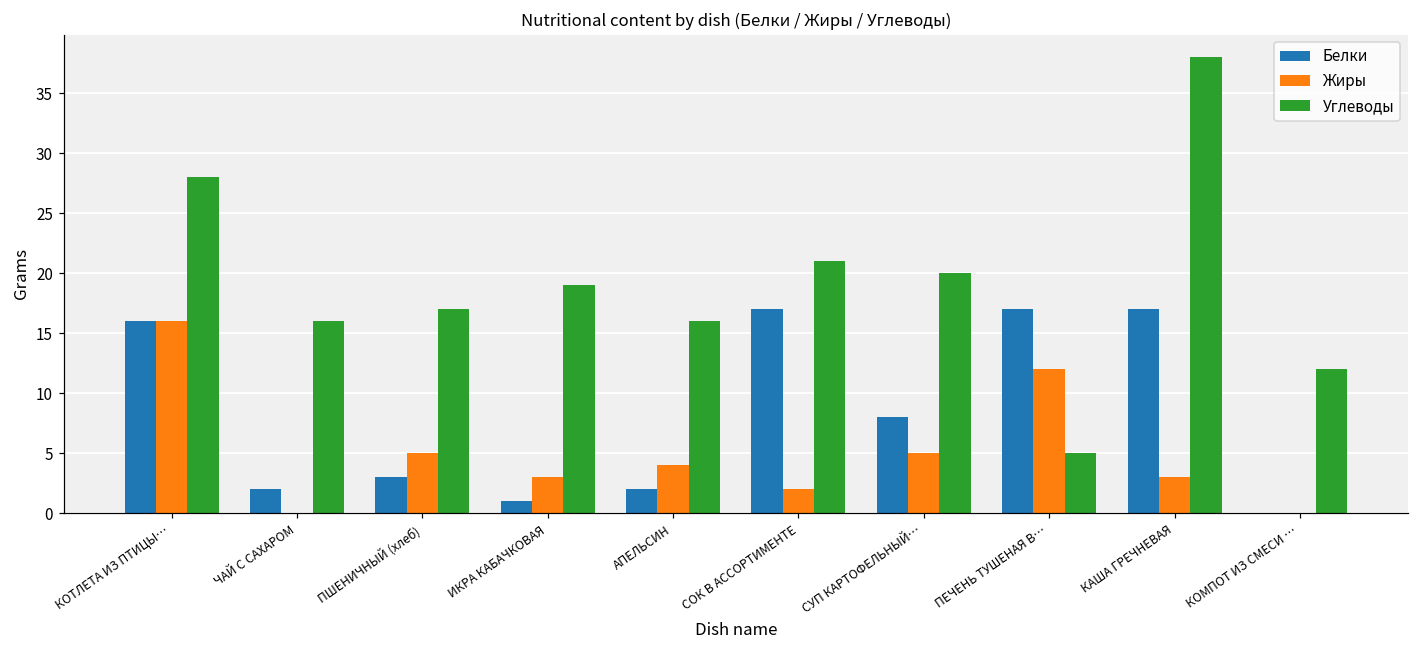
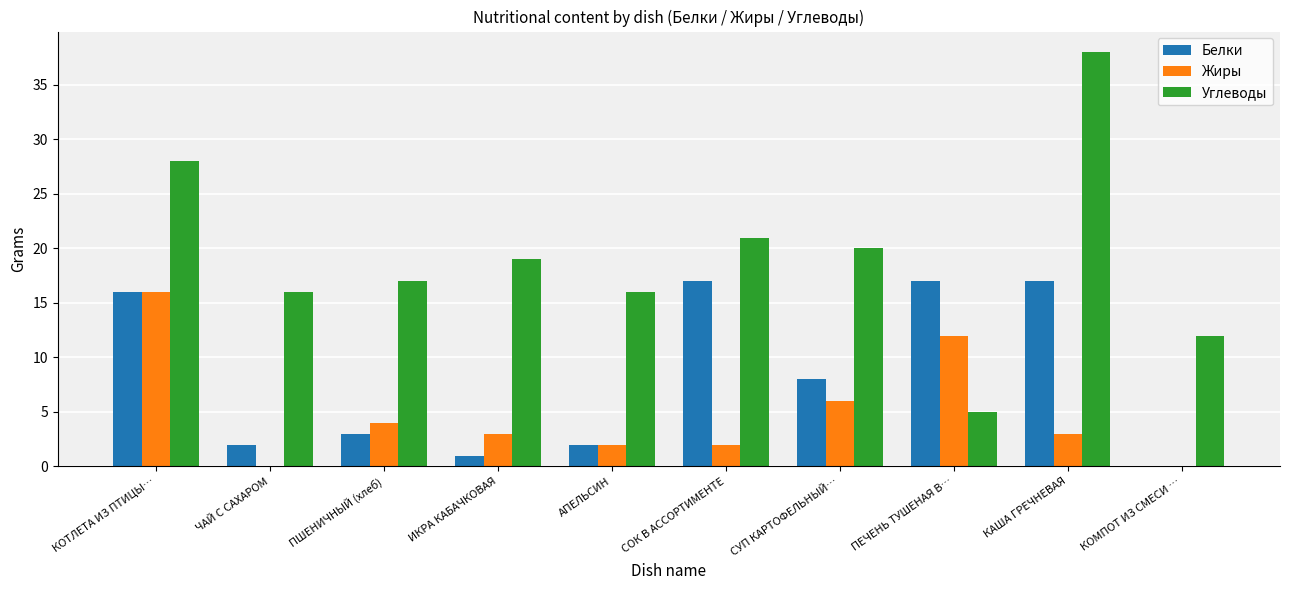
  {
    "Белки": {
      "КОТЛЕТА ИЗ ПТИЦЫ…": 16,
      "ЧАЙ С САХАРОМ": 2,
      "ПШЕНИЧНЫЙ (хлеб)": 3,
      "ИКРА КАБАЧКОВАЯ": 1,
      "АПЕЛЬСИН": 2,
      "СОК В АССОРТИМЕНТЕ": 17,
      "СУП КАРТОФЕЛЬНЫЙ…": 8,
      "ПЕЧЕНЬ ТУШЕНАЯ В…": 17,
      "КАША ГРЕЧНЕВАЯ": 17,
      "КОМПОТ ИЗ СМЕСИ …": 0
    },
    "Жиры": {
      "КОТЛЕТА ИЗ ПТИЦЫ…": 16,
      "ЧАЙ С САХАРОМ": 0,
-     "ПШЕНИЧНЫЙ (хлеб)": 5,
+     "ПШЕНИЧНЫЙ (хлеб)": 4,
      "ИКРА КАБАЧКОВАЯ": 3,
-     "АПЕЛЬСИН": 4,
+     "АПЕЛЬСИН": 2,
      "СОК В АССОРТИМЕНТЕ": 2,
-     "СУП КАРТОФЕЛЬНЫЙ…": 5,
+     "СУП КАРТОФЕЛЬНЫЙ…": 6,
      "ПЕЧЕНЬ ТУШЕНАЯ В…": 12,
      "КАША ГРЕЧНЕВАЯ": 3,
      "КОМПОТ ИЗ СМЕСИ …": 0
    },
    "Углеводы": {
      "КОТЛЕТА ИЗ ПТИЦЫ…": 28,
      "ЧАЙ С САХАРОМ": 16,
      "ПШЕНИЧНЫЙ (хлеб)": 17,
      "ИКРА КАБАЧКОВАЯ": 19,
      "АПЕЛЬСИН": 16,
      "СОК В АССОРТИМЕНТЕ": 21,
      "СУП КАРТОФЕЛЬНЫЙ…": 20,
      "ПЕЧЕНЬ ТУШЕНАЯ В…": 5,
      "КАША ГРЕЧНЕВАЯ": 38,
      "КОМПОТ ИЗ СМЕСИ …": 12
    }
  }
